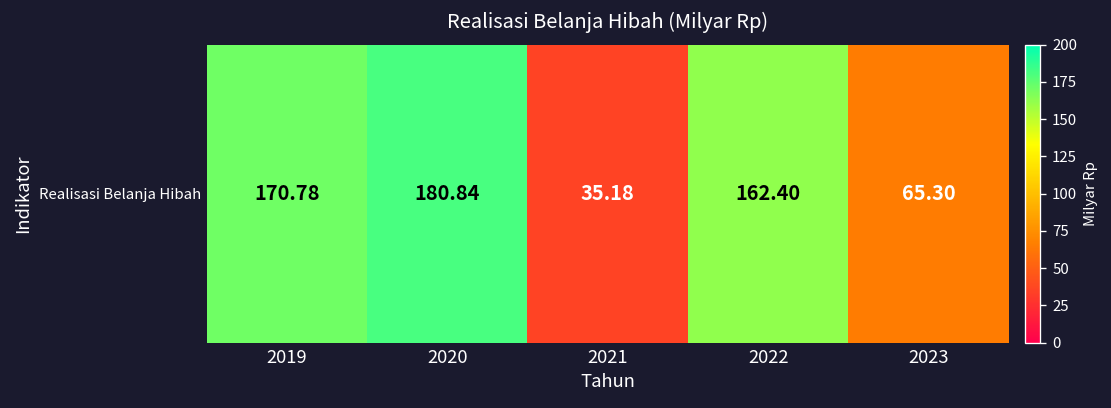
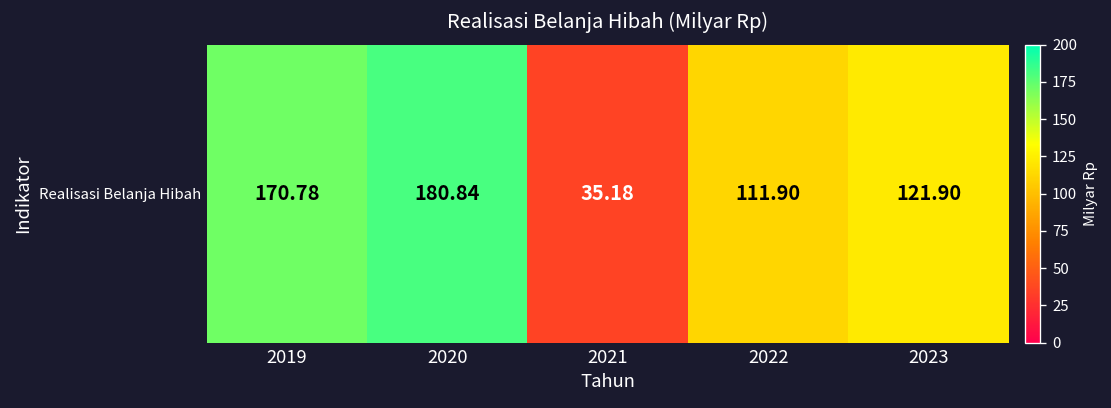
  {
    "Realisasi Belanja Hibah": {
      "2019": 170.78,
      "2020": 180.84,
      "2021": 35.18,
-     "2022": 162.40,
-     "2023": 65.30
+     "2022": 111.90,
+     "2023": 121.90
    }
  }
